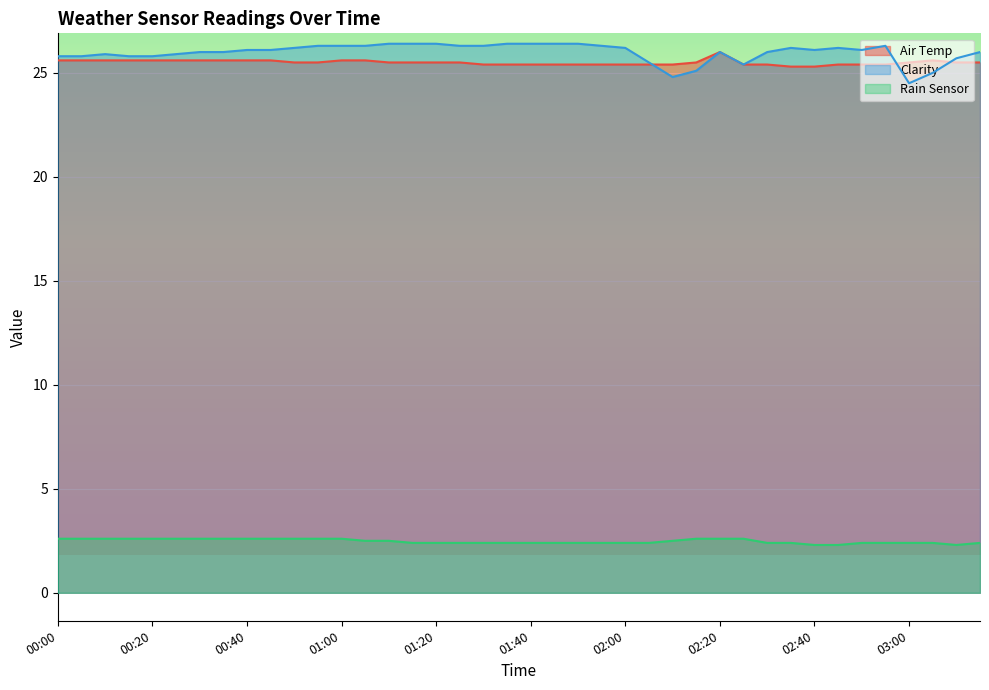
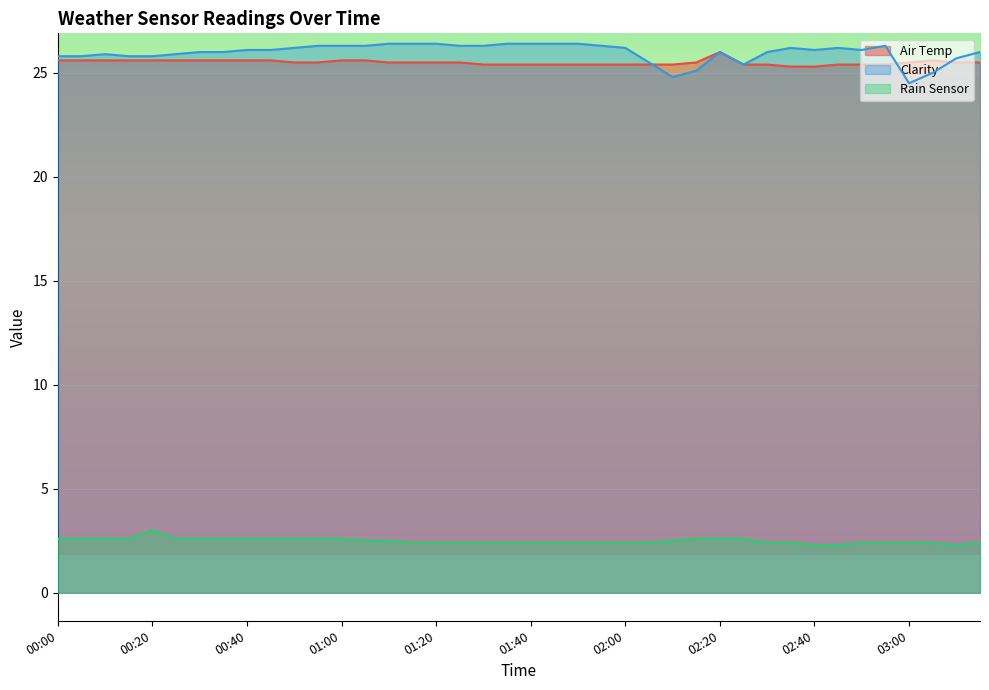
  {
    "Air Temp": {
      "00:00": 25.6,
      "00:20": 25.6,
      "00:40": 25.6,
      "01:00": 25.6,
      "01:20": 25.5,
      "01:40": 25.4,
      "02:00": 25.4,
      "02:40": 25.3
    },
    "Clarity": {
      "00:00": 25.8,
      "00:20": 25.8,
      "00:40": 26.1,
      "01:00": 26.3,
      "01:20": 26.4,
      "01:40": 26.4,
      "02:00": 26.2,
      "02:40": 26.1
    },
    "Rain Sensor": {
      "00:00": 2.6,
-     "00:20": 2.6,
+     "00:20": 3.0,
      "00:40": 2.6,
      "01:00": 2.6,
      "01:20": 2.4,
      "01:40": 2.4,
      "02:00": 2.4,
      "02:20": 2.6,
      "02:40": 2.3,
      "03:00": 2.4
    }
  }
